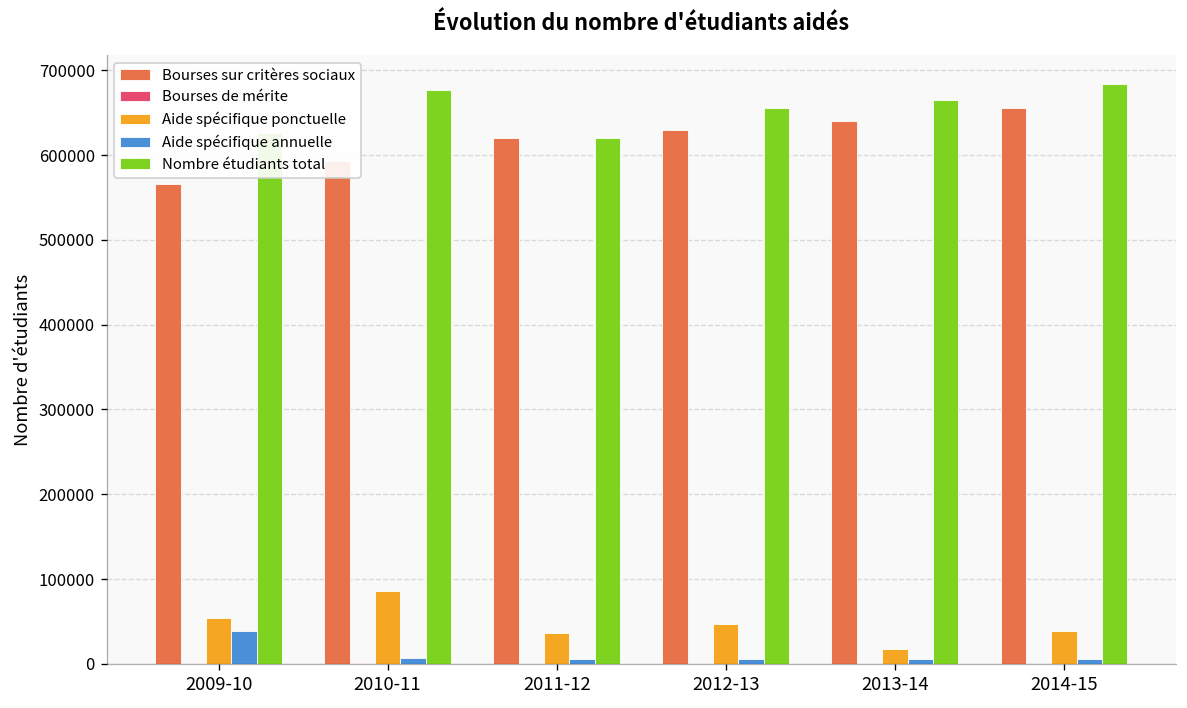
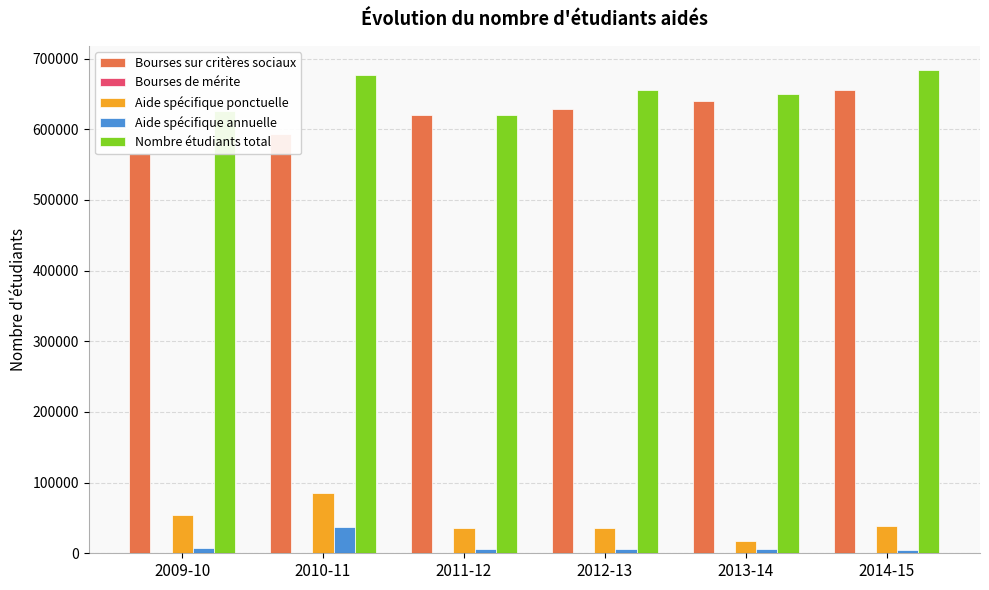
  {
    "Aide spécifique ponctuelle": {
      "2009-10": 50000,
      "2010-11": 90000,
      "2011-12": 40000,
-     "2012-13": 50000,
+     "2012-13": 40000,
      "2013-14": 20000,
      "2014-15": 40000
    },
    "Aide spécifique annuelle": {
-     "2009-10": 40000,
-     "2010-11": 10000,
+     "2009-10": 10000,
+     "2010-11": 40000,
      "2011-12": 10000,
      "2012-13": 10000,
      "2013-14": 10000,
      "2014-15": 10000
    },
    "Nombre étudiants total": {
      "2010-11": 680000,
      "2011-12": 620000,
      "2012-13": 660000,
-     "2013-14": 660000,
+     "2013-14": 650000,
      "2014-15": 680000
    }
  }
